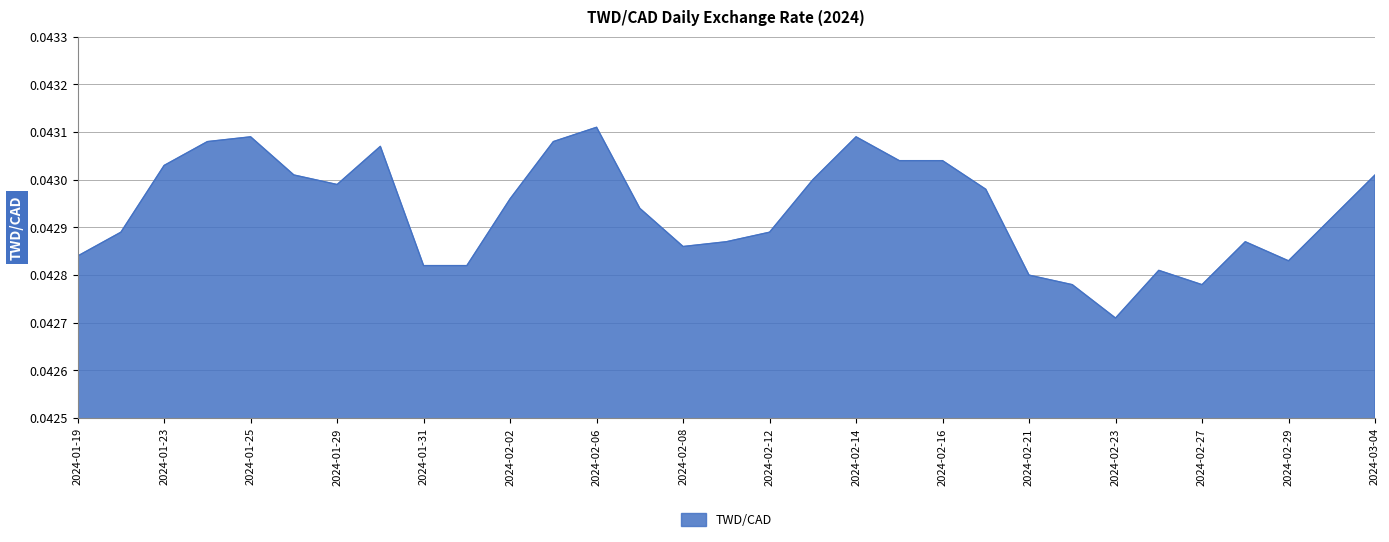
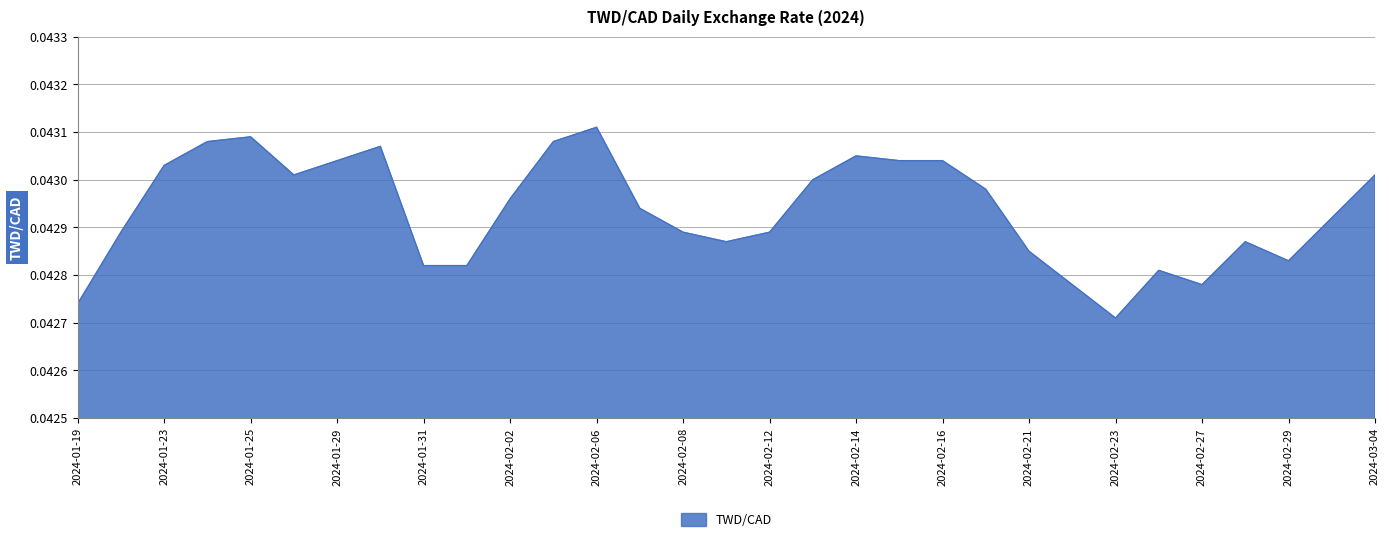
  {
-   "2024-01-19": 0.04284,
+   "2024-01-19": 0.04274,
    "2024-01-23": 0.04303,
    "2024-01-25": 0.04309,
-   "2024-01-29": 0.04299,
+   "2024-01-29": 0.04304,
    "2024-01-31": 0.04282,
    "2024-02-02": 0.04296,
    "2024-02-06": 0.04311,
-   "2024-02-08": 0.04286,
+   "2024-02-08": 0.04289,
    "2024-02-12": 0.04289,
-   "2024-02-14": 0.04309,
+   "2024-02-14": 0.04305,
    "2024-02-16": 0.04304,
-   "2024-02-21": 0.04280,
+   "2024-02-21": 0.04285,
    "2024-02-23": 0.04271,
    "2024-02-27": 0.04278,
    "2024-02-29": 0.04283,
    "2024-03-04": 0.04301
  }
